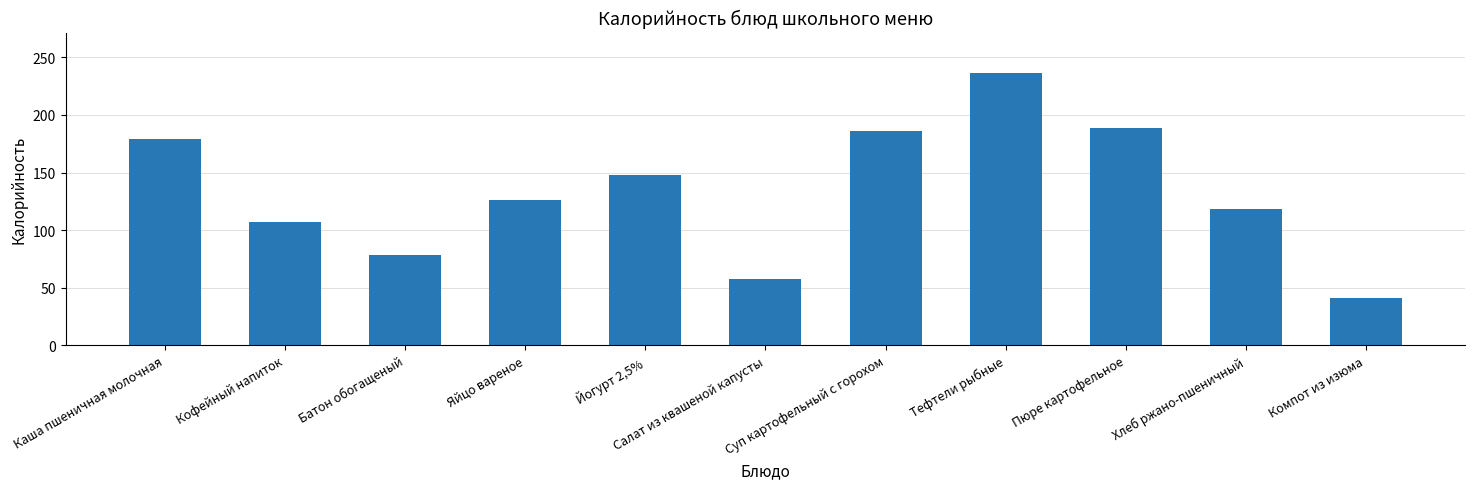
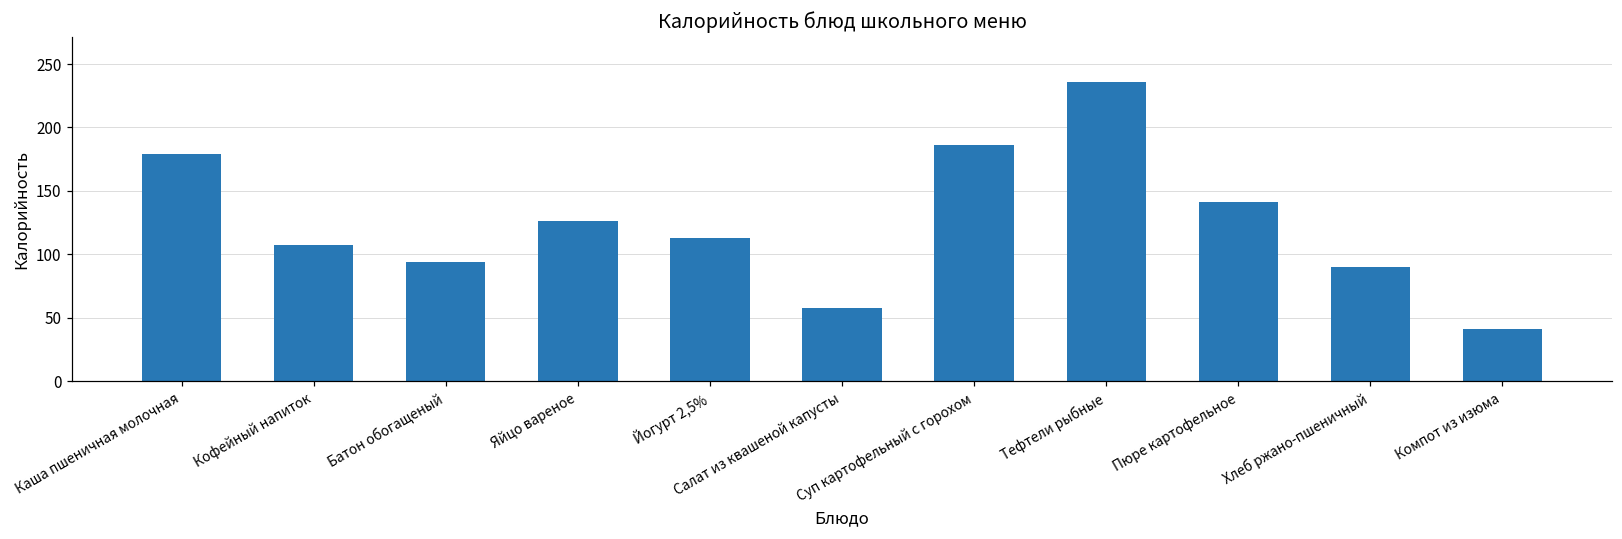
  {
    "Каша пшеничная молочная": 179,
    "Кофейный напиток": 107,
-   "Батон обогащеный": 78,
+   "Батон обогащеный": 94,
    "Яйцо вареное": 126,
-   "Йогурт 2,5%": 148,
+   "Йогурт 2,5%": 113,
    "Салат из квашеной капусты": 58,
    "Суп картофельный с горохом": 186,
    "Тефтели рыбные": 236,
-   "Пюре картофельное": 189,
-   "Хлеб ржано-пшеничный": 118,
+   "Пюре картофельное": 141,
+   "Хлеб ржано-пшеничный": 90,
    "Компот из изюма": 41
  }
